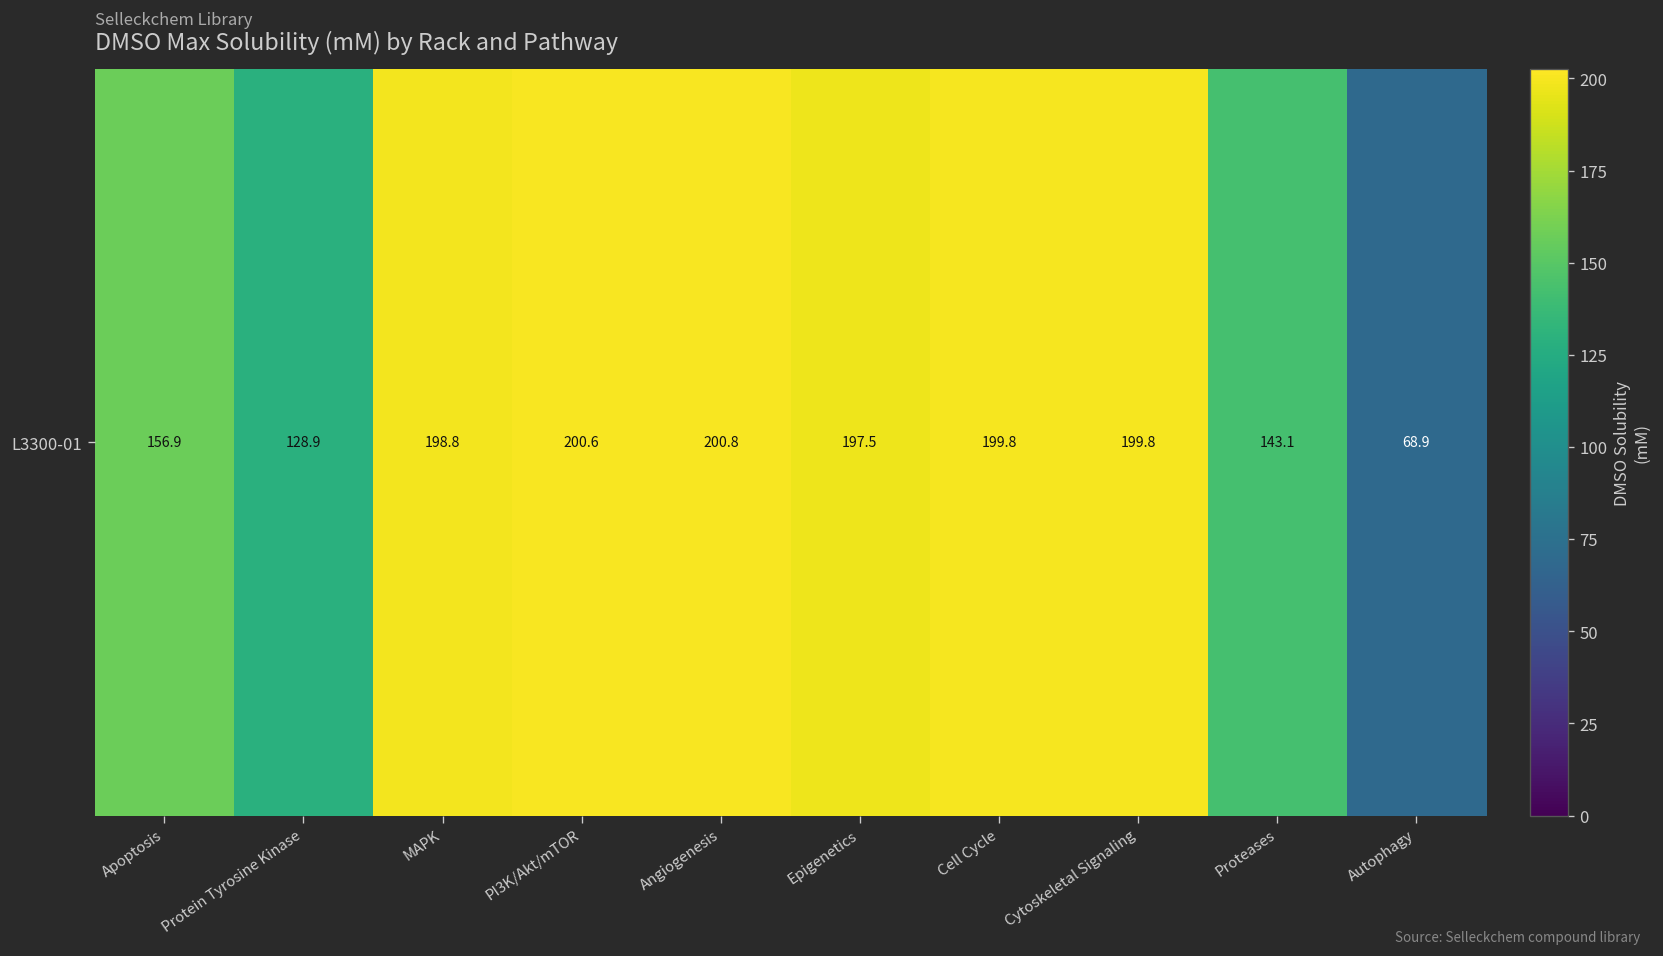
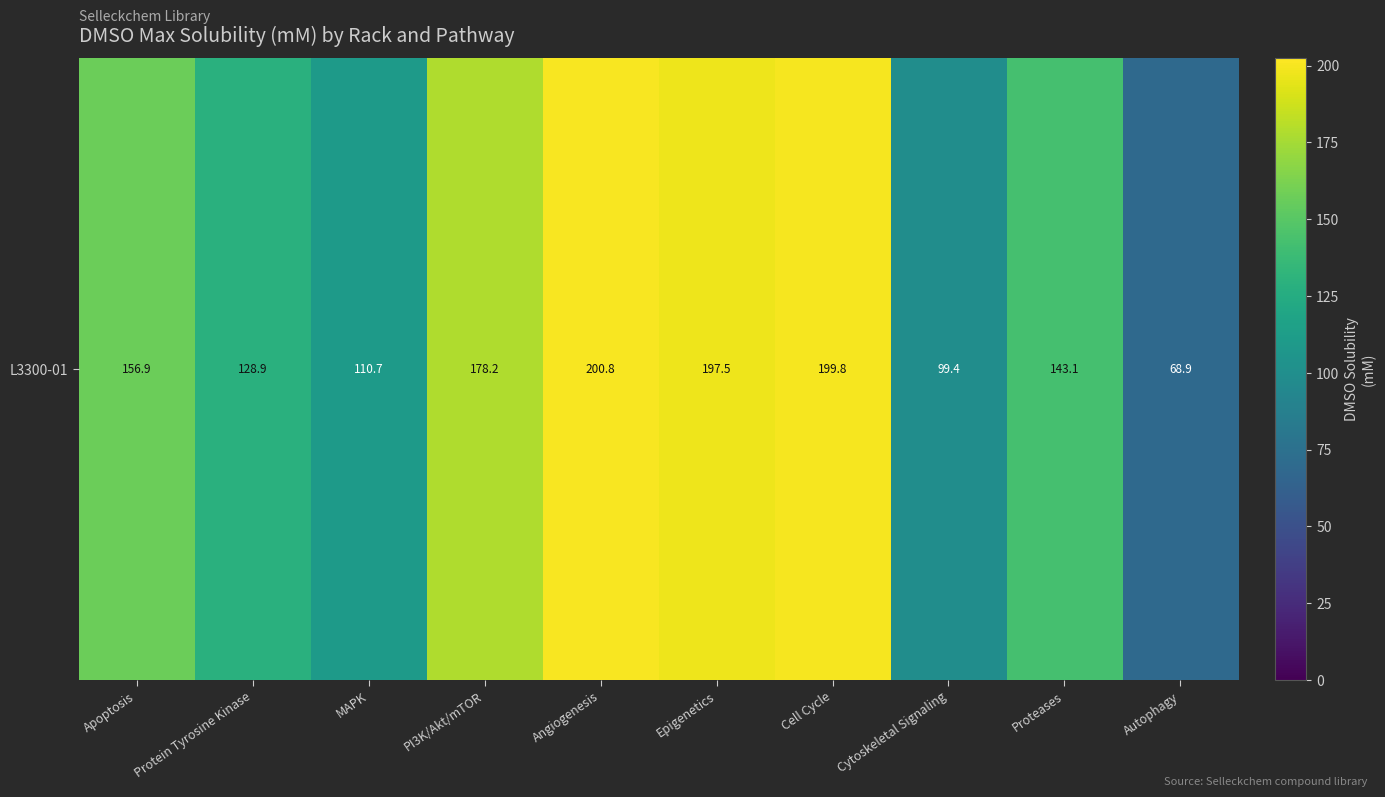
  {
    "L3300-01": {
      "Apoptosis": 156.9,
      "Protein Tyrosine Kinase": 128.9,
-     "MAPK": 198.8,
-     "PI3K/Akt/mTOR": 200.6,
+     "MAPK": 110.7,
+     "PI3K/Akt/mTOR": 178.2,
      "Angiogenesis": 200.8,
      "Epigenetics": 197.5,
      "Cell Cycle": 199.8,
-     "Cytoskeletal Signaling": 199.8,
+     "Cytoskeletal Signaling": 99.4,
      "Proteases": 143.1,
      "Autophagy": 68.9
    }
  }
